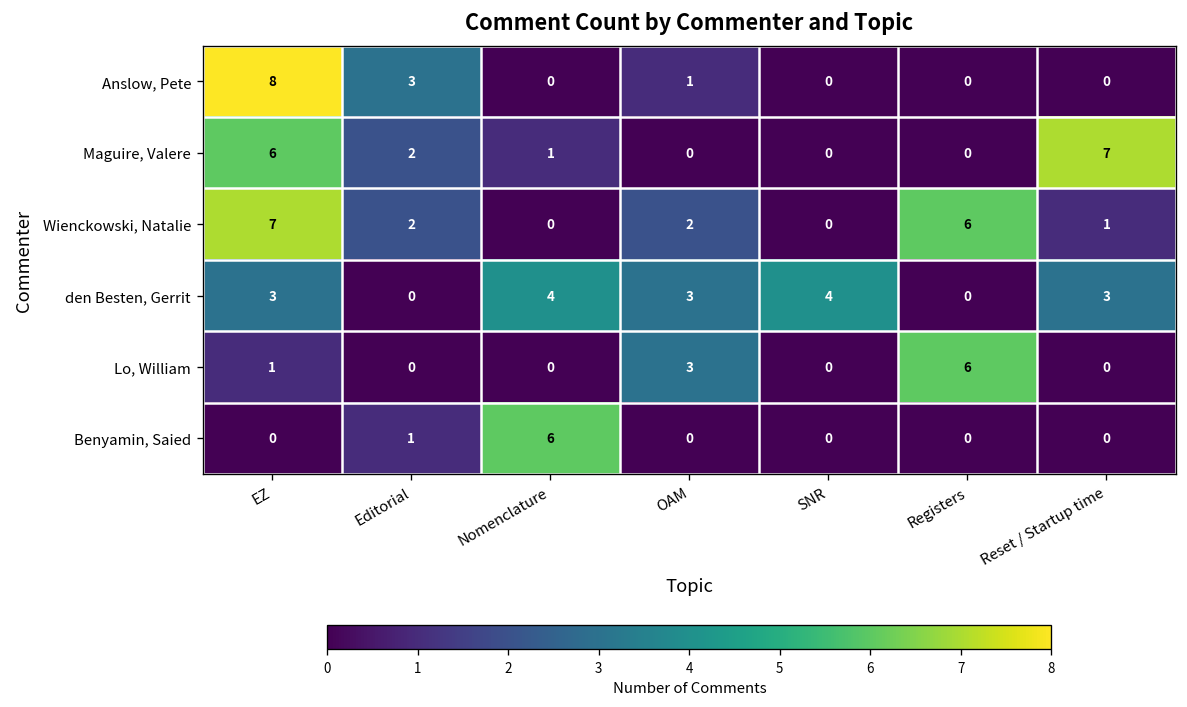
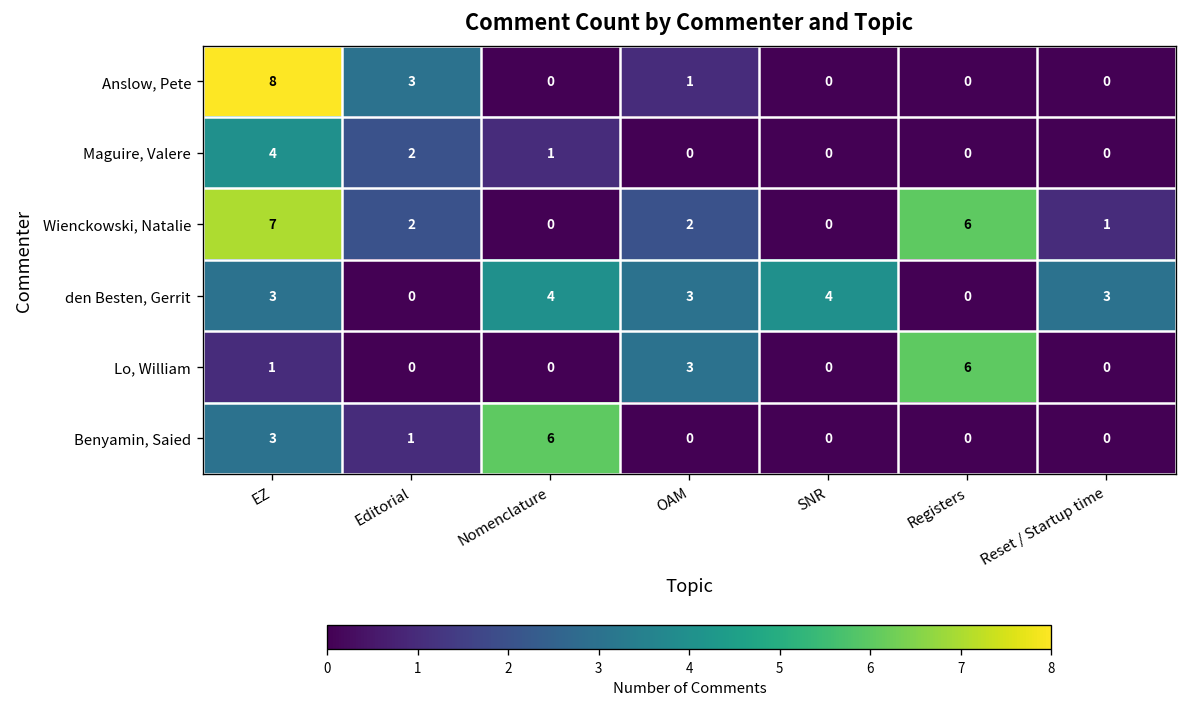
  {
    "Anslow, Pete": {
      "EZ": 8,
      "Editorial": 3,
      "Nomenclature": 0,
      "OAM": 1,
      "SNR": 0,
      "Registers": 0,
      "Reset / Startup time": 0
    },
    "Maguire, Valere": {
-     "EZ": 6,
+     "EZ": 4,
      "Editorial": 2,
      "Nomenclature": 1,
      "OAM": 0,
      "SNR": 0,
      "Registers": 0,
-     "Reset / Startup time": 7
+     "Reset / Startup time": 0
    },
    "Wienckowski, Natalie": {
      "EZ": 7,
      "Editorial": 2,
      "Nomenclature": 0,
      "OAM": 2,
      "SNR": 0,
      "Registers": 6,
      "Reset / Startup time": 1
    },
    "den Besten, Gerrit": {
      "EZ": 3,
      "Editorial": 0,
      "Nomenclature": 4,
      "OAM": 3,
      "SNR": 4,
      "Registers": 0,
      "Reset / Startup time": 3
    },
    "Lo, William": {
      "EZ": 1,
      "Editorial": 0,
      "Nomenclature": 0,
      "OAM": 3,
      "SNR": 0,
      "Registers": 6,
      "Reset / Startup time": 0
    },
    "Benyamin, Saied": {
-     "EZ": 0,
+     "EZ": 3,
      "Editorial": 1,
      "Nomenclature": 6,
      "OAM": 0,
      "SNR": 0,
      "Registers": 0,
      "Reset / Startup time": 0
    }
  }
